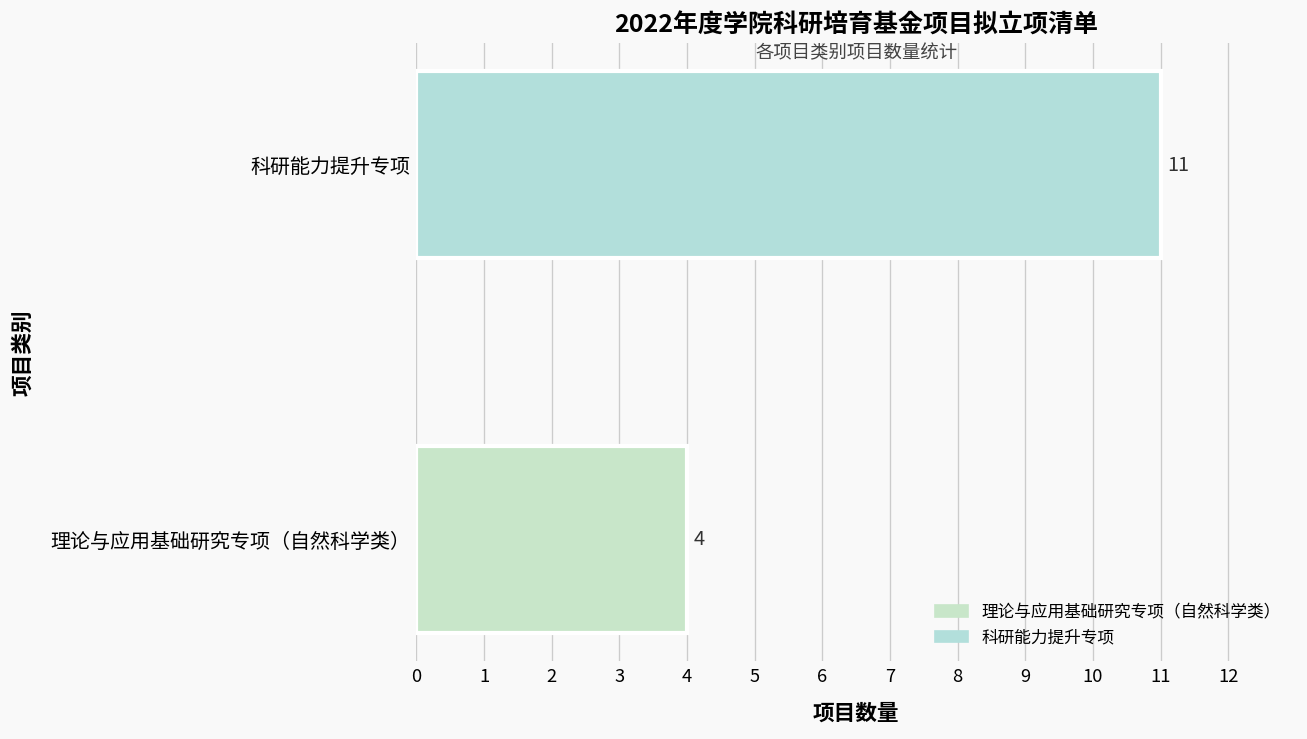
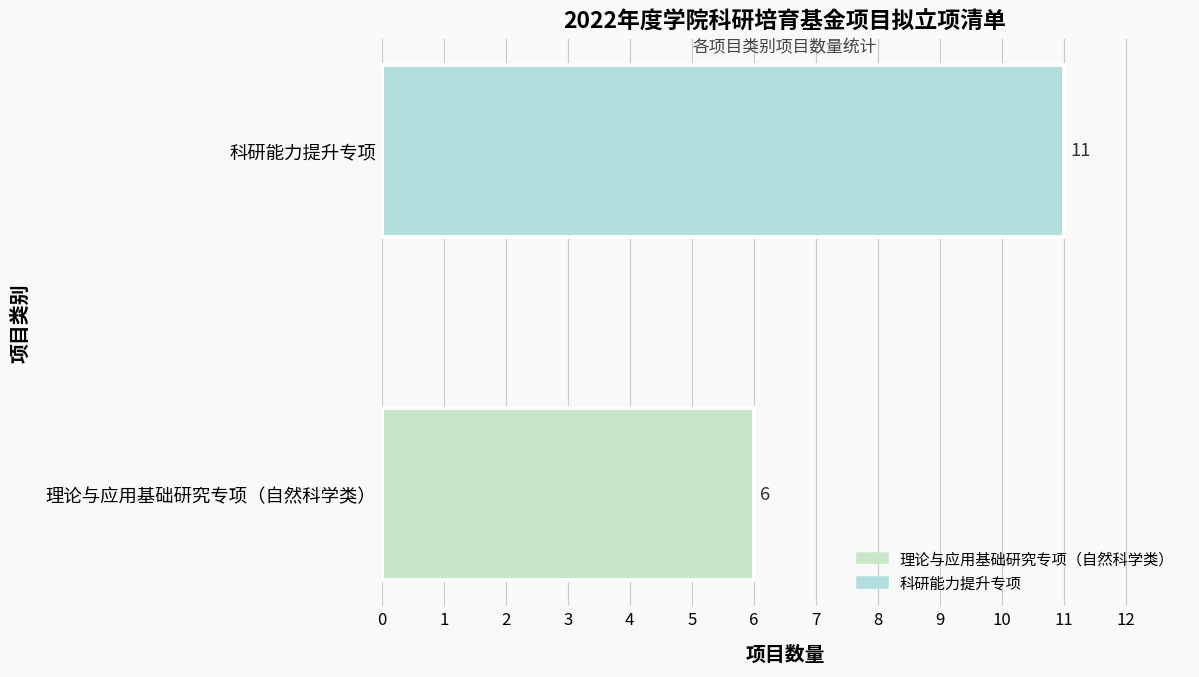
  {
    "科研能力提升专项": 11,
-   "理论与应用基础研究专项（自然科学类）": 4
+   "理论与应用基础研究专项（自然科学类）": 6
  }
